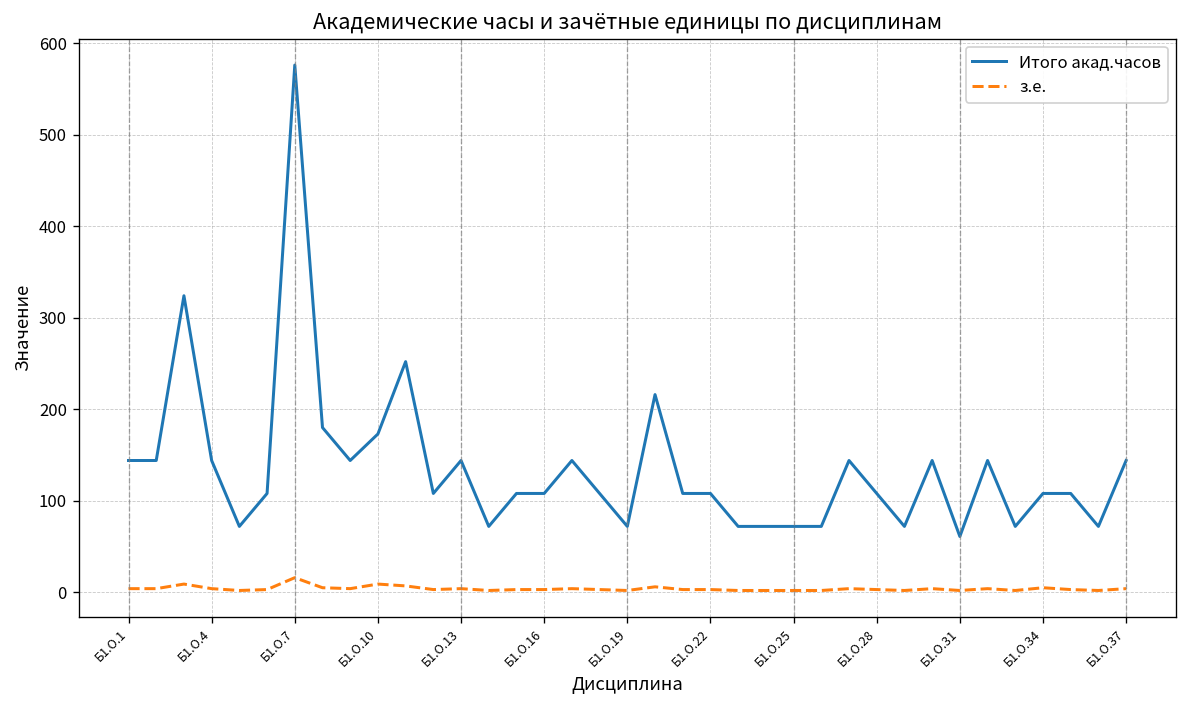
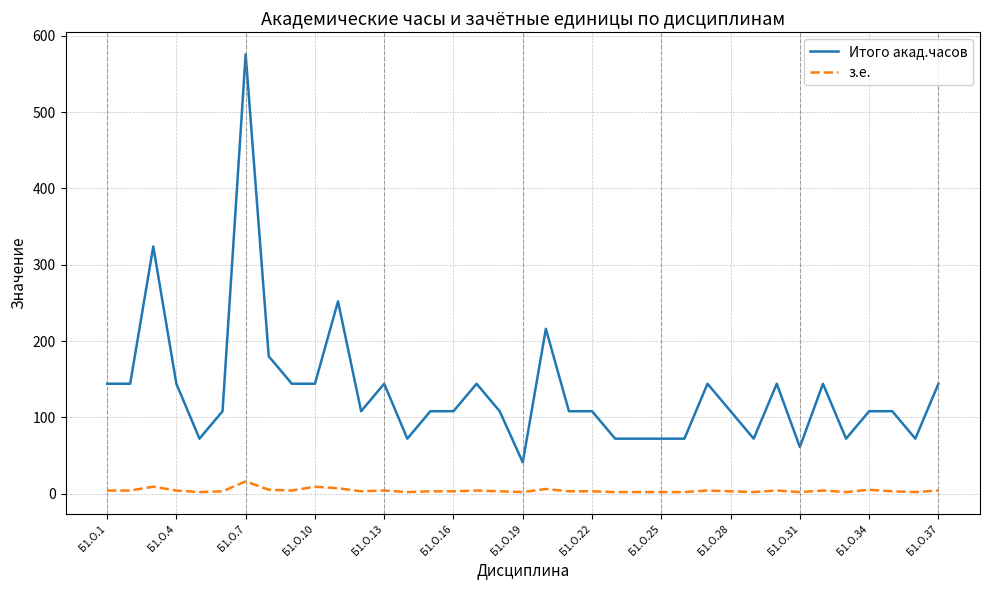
  {
    "Итого акад.часов": {
      "Б1.О.1": 140,
      "Б1.О.4": 140,
      "Б1.О.7": 580,
-     "Б1.О.10": 170,
+     "Б1.О.10": 140,
      "Б1.О.13": 140,
      "Б1.О.16": 110,
-     "Б1.О.19": 70,
+     "Б1.О.19": 40,
      "Б1.О.22": 110,
      "Б1.О.25": 70,
      "Б1.О.28": 110,
      "Б1.О.31": 60,
      "Б1.О.34": 110,
      "Б1.О.37": 140
    },
    "з.е.": {
      "Б1.О.1": 0,
      "Б1.О.4": 0,
      "Б1.О.7": 20,
      "Б1.О.10": 10,
      "Б1.О.13": 0,
      "Б1.О.16": 0,
      "Б1.О.19": 0,
      "Б1.О.22": 0,
      "Б1.О.25": 0,
      "Б1.О.28": 0,
      "Б1.О.31": 0,
      "Б1.О.34": 10,
      "Б1.О.37": 0
    }
  }
